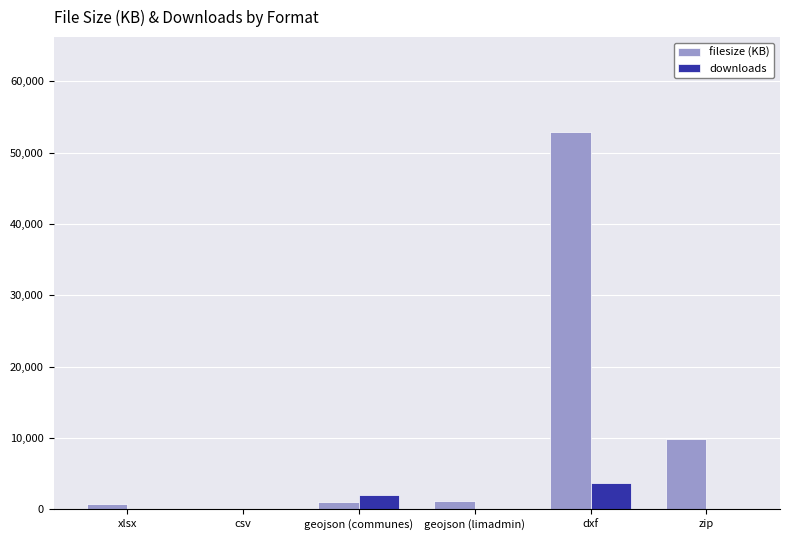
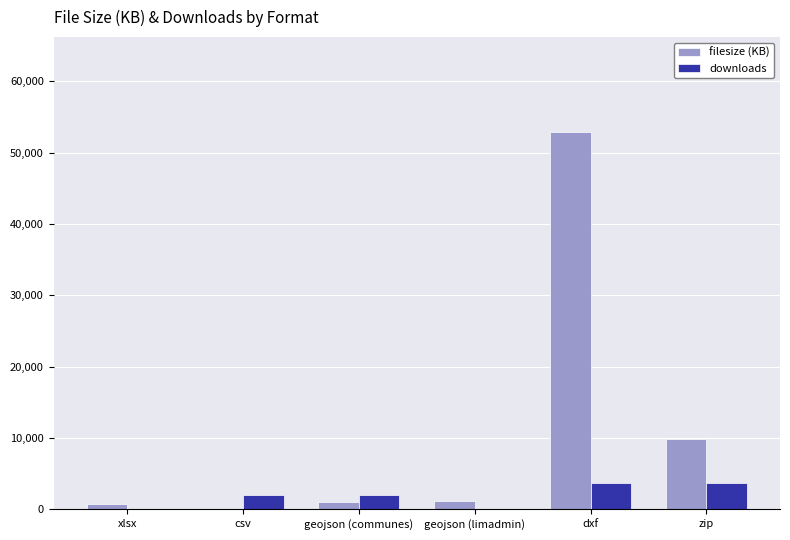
  {
    "filesize (KB)": {
      "xlsx": "1,000",
      "geojson (communes)": "1,000",
      "geojson (limadmin)": "1,000",
      "dxf": "53,000",
      "zip": "10,000"
    },
    "downloads": {
-     "csv": "0",
+     "csv": "2,000",
      "geojson (communes)": "2,000",
      "dxf": "4,000",
-     "zip": "0"
+     "zip": "4,000"
    }
  }
